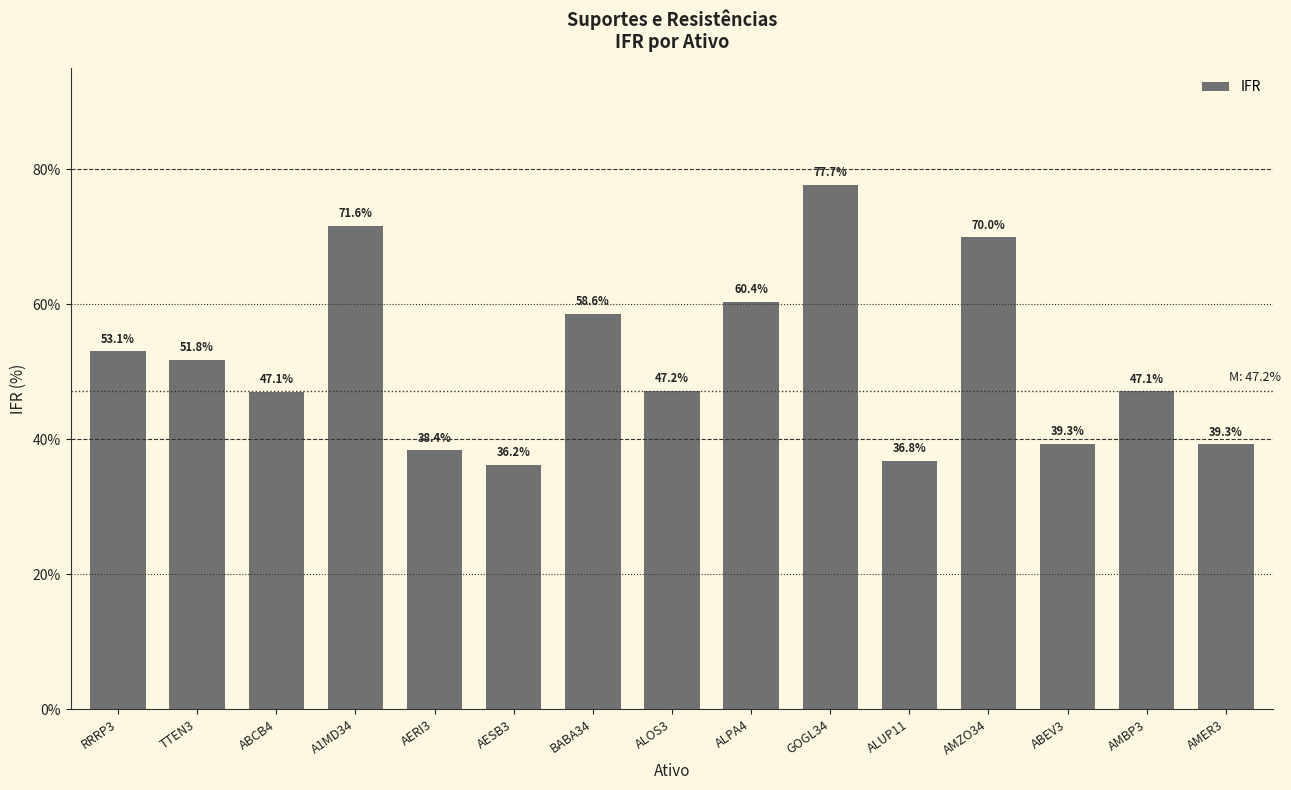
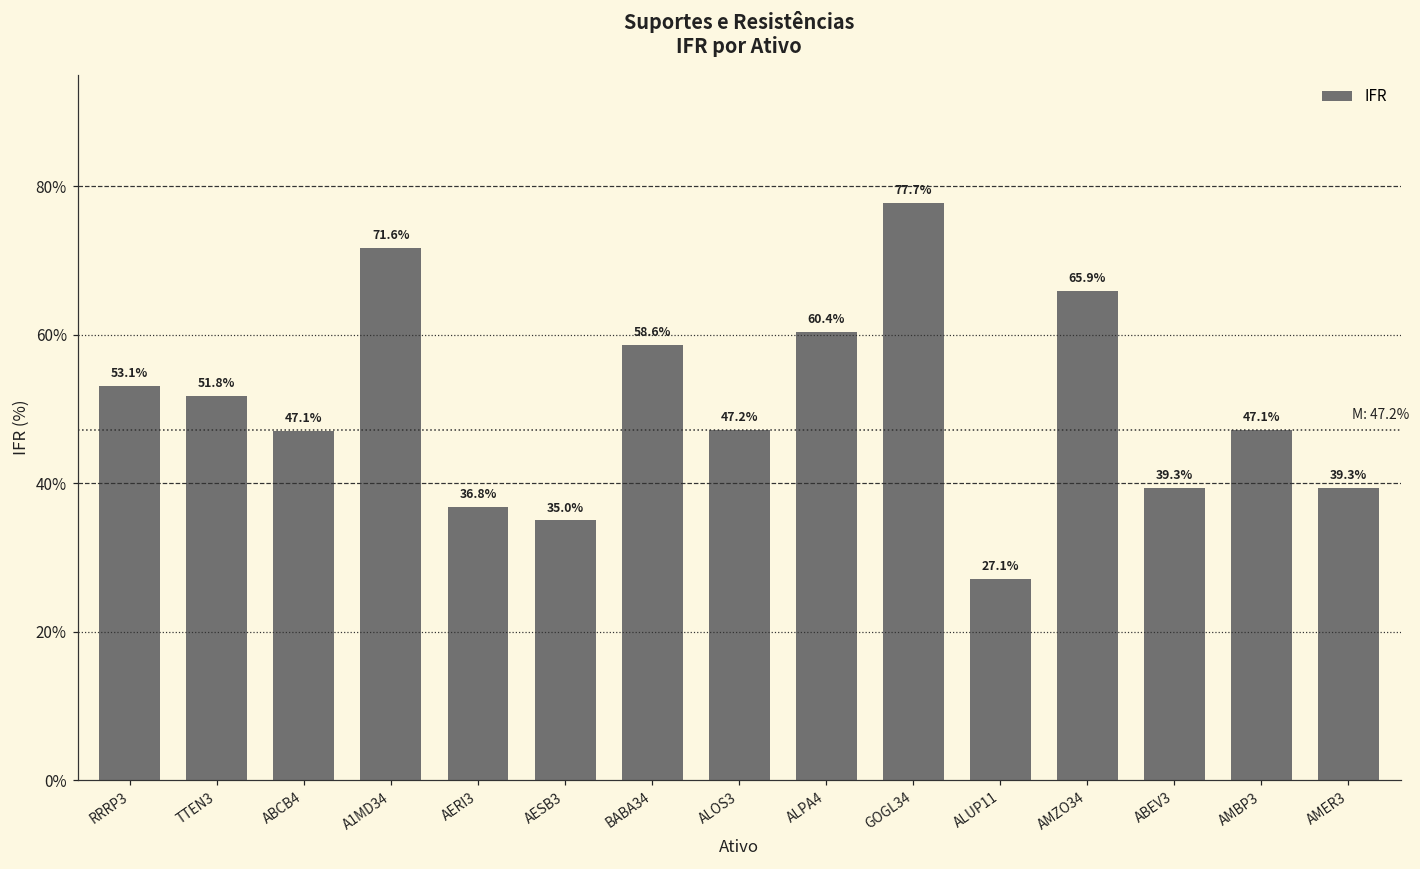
  {
    "RRRP3": "53.1%",
    "TTEN3": "51.8%",
    "ABCB4": "47.1%",
    "A1MD34": "71.6%",
-   "AERI3": "38.4%",
-   "AESB3": "36.2%",
+   "AERI3": "36.8%",
+   "AESB3": "35.0%",
    "BABA34": "58.6%",
    "ALOS3": "47.2%",
    "ALPA4": "60.4%",
    "GOGL34": "77.7%",
-   "ALUP11": "36.8%",
-   "AMZO34": "70.0%",
+   "ALUP11": "27.1%",
+   "AMZO34": "65.9%",
    "ABEV3": "39.3%",
    "AMBP3": "47.1%",
    "AMER3": "39.3%"
  }
